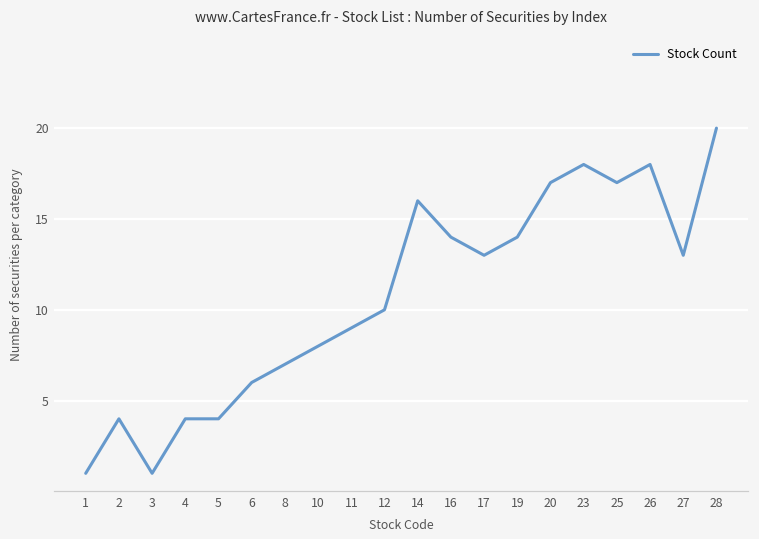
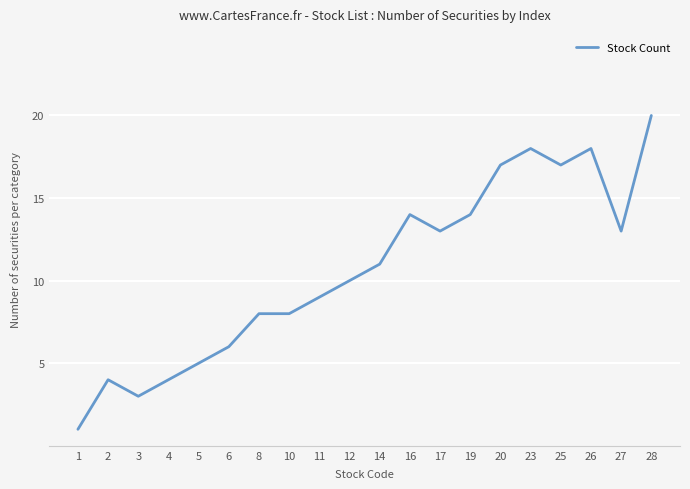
  {
    "1": 1,
    "2": 4,
-   "3": 1,
+   "3": 3,
    "4": 4,
-   "5": 4,
+   "5": 5,
    "6": 6,
-   "8": 7,
+   "8": 8,
    "10": 8,
    "11": 9,
    "12": 10,
-   "14": 16,
+   "14": 11,
    "16": 14,
    "17": 13,
    "19": 14,
    "20": 17,
    "23": 18,
    "25": 17,
    "26": 18,
    "27": 13,
    "28": 20
  }
